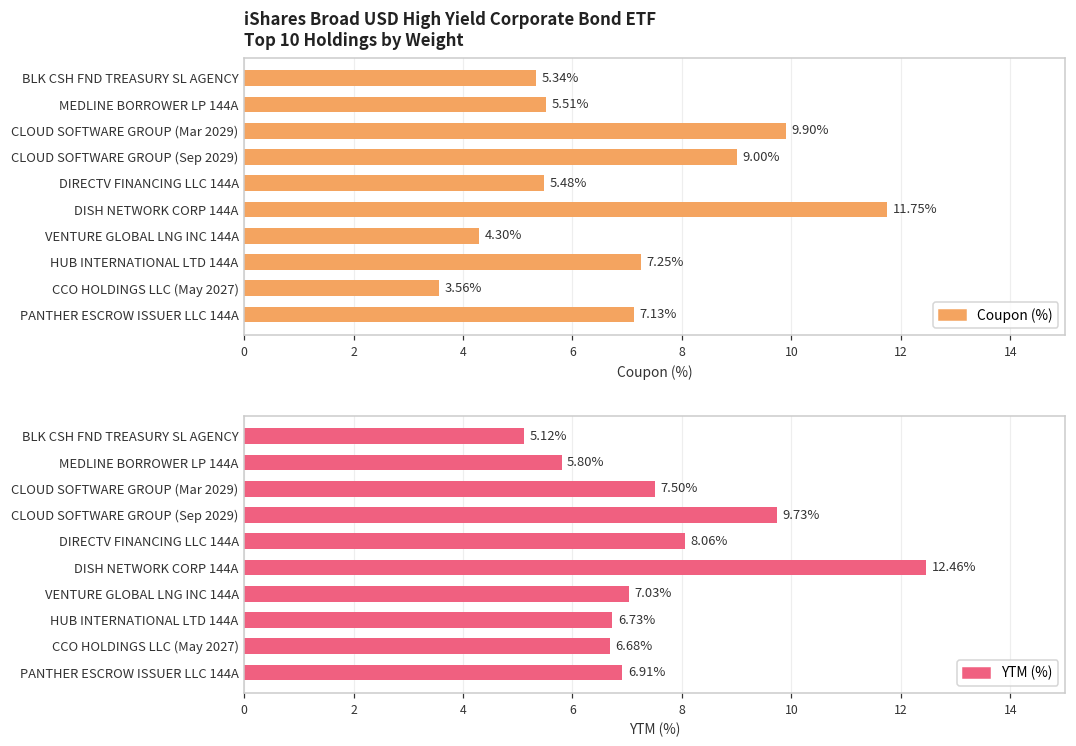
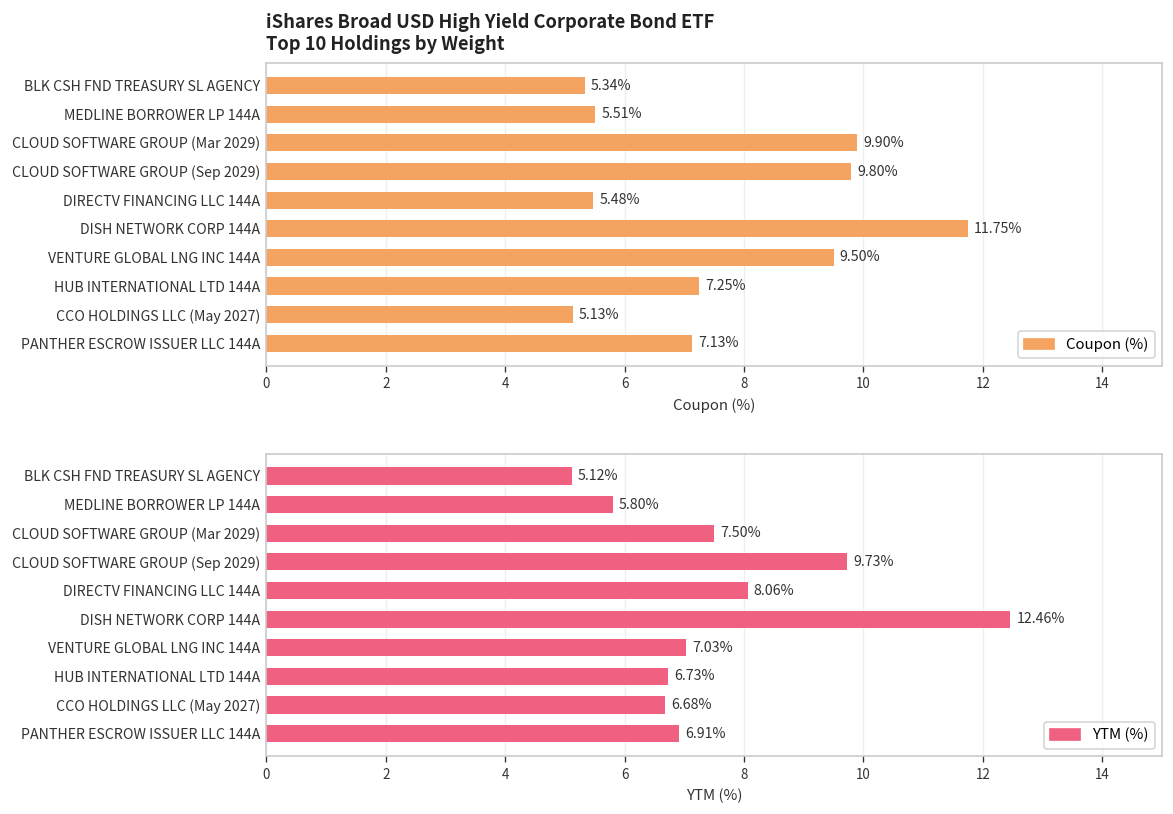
  {
    "iShares Broad USD High Yield Corporate Bond ETF Top 10 Holdings by Weight": {
      "BLK CSH FND TREASURY SL AGENCY": "5.34%",
      "MEDLINE BORROWER LP 144A": "5.51%",
      "CLOUD SOFTWARE GROUP (Mar 2029)": "9.90%",
-     "CLOUD SOFTWARE GROUP (Sep 2029)": "9.00%",
+     "CLOUD SOFTWARE GROUP (Sep 2029)": "9.80%",
      "DIRECTV FINANCING LLC 144A": "5.48%",
      "DISH NETWORK CORP 144A": "11.75%",
-     "VENTURE GLOBAL LNG INC 144A": "4.30%",
+     "VENTURE GLOBAL LNG INC 144A": "9.50%",
      "HUB INTERNATIONAL LTD 144A": "7.25%",
-     "CCO HOLDINGS LLC (May 2027)": "3.56%",
+     "CCO HOLDINGS LLC (May 2027)": "5.13%",
      "PANTHER ESCROW ISSUER LLC 144A": "7.13%"
    }
  }
